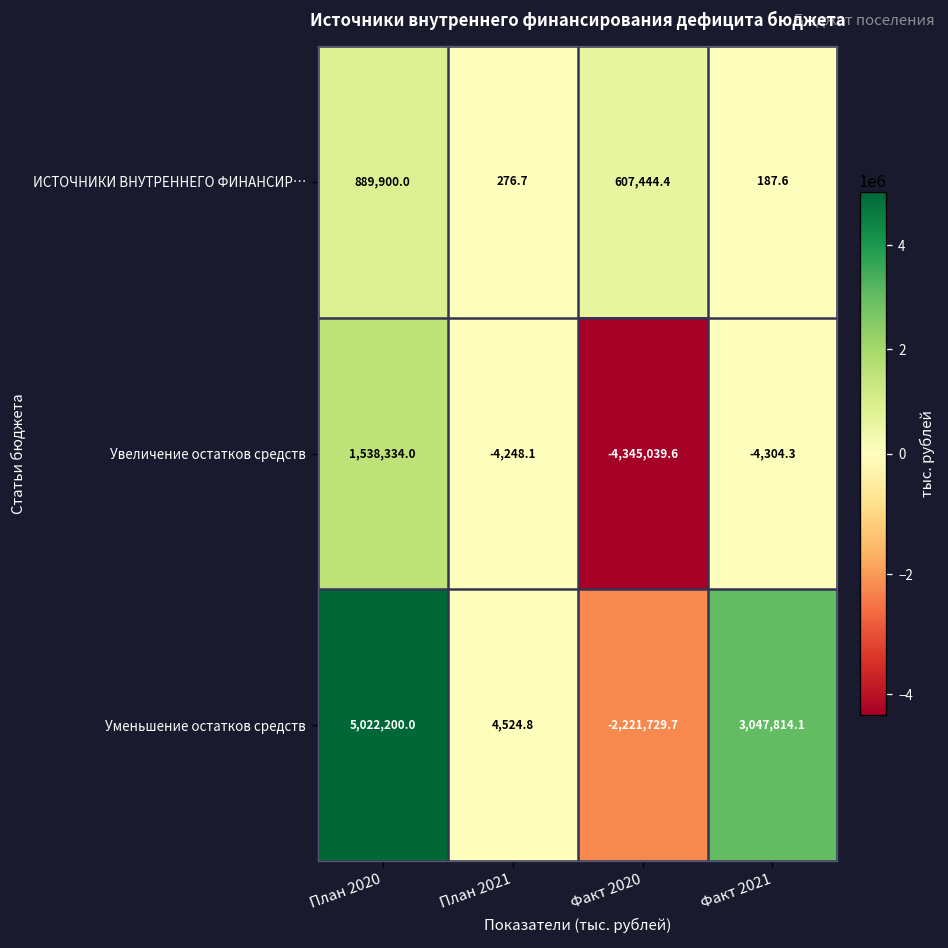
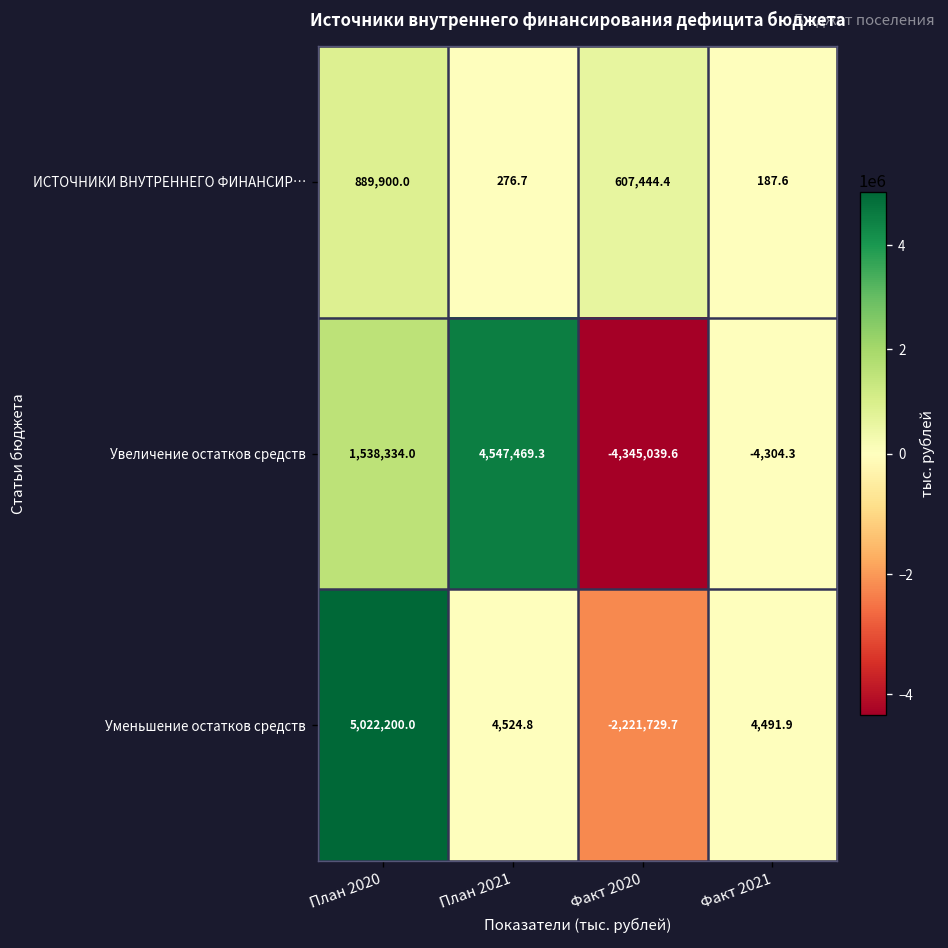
  {
    "ИСТОЧНИКИ ВНУТРЕННЕГО ФИНАНСИР…": {
      "План 2020": "889,900.0",
      "План 2021": "276.7",
      "Факт 2020": "607,444.4",
      "Факт 2021": "187.6"
    },
    "Увеличение остатков средств": {
      "План 2020": "1,538,334.0",
-     "План 2021": "-4,248.1",
+     "План 2021": "4,547,469.3",
      "Факт 2020": "-4,345,039.6",
      "Факт 2021": "-4,304.3"
    },
    "Уменьшение остатков средств": {
      "План 2020": "5,022,200.0",
      "План 2021": "4,524.8",
      "Факт 2020": "-2,221,729.7",
-     "Факт 2021": "3,047,814.1"
+     "Факт 2021": "4,491.9"
    }
  }
